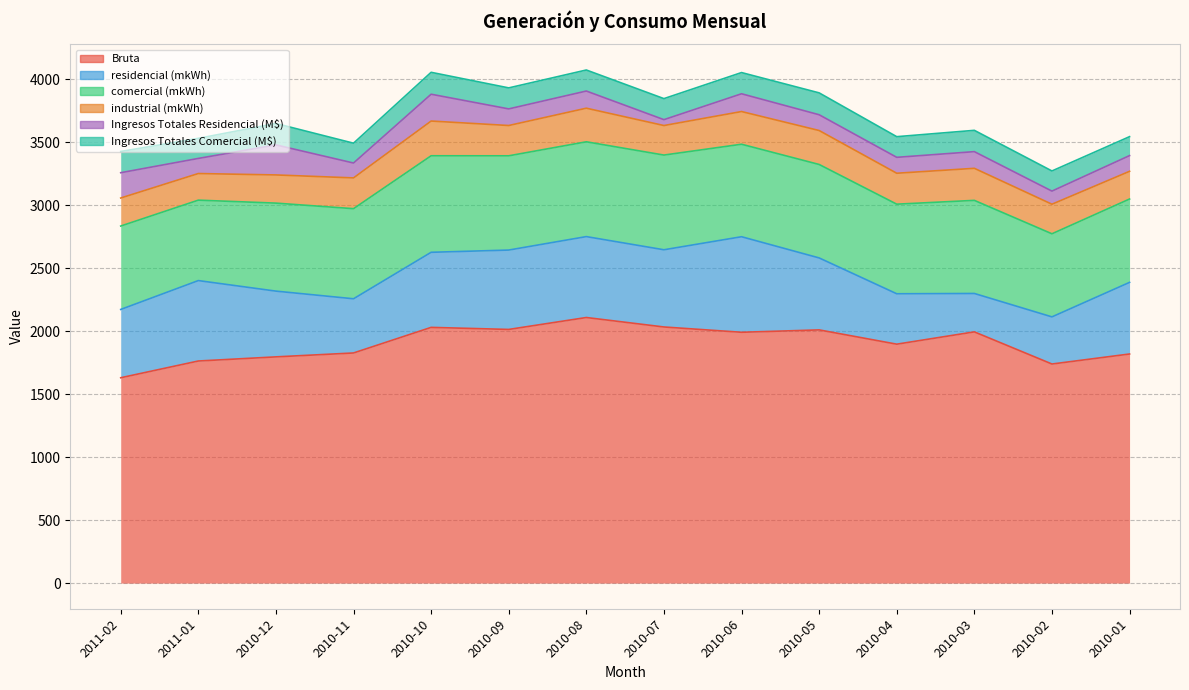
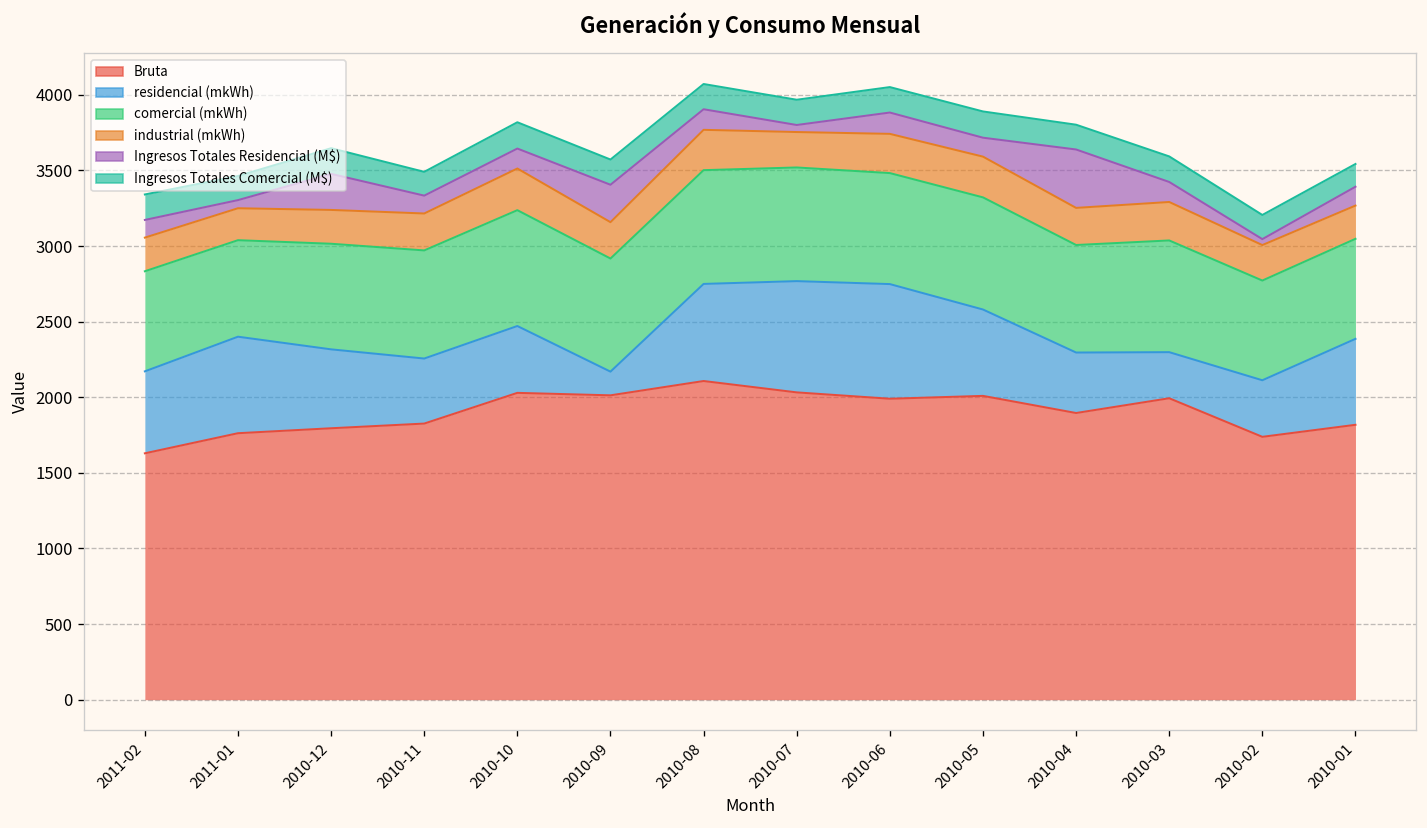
  {
    "residencial (mkWh)": {
      "2011-02": 540,
      "2011-01": 640,
      "2010-12": 520,
      "2010-11": 430,
-     "2010-10": 600,
-     "2010-09": 630,
+     "2010-10": 440,
+     "2010-09": 160,
      "2010-08": 640,
-     "2010-07": 610,
+     "2010-07": 740,
      "2010-06": 760,
      "2010-05": 570,
      "2010-04": 400,
      "2010-03": 300,
      "2010-02": 370,
      "2010-01": 570
    },
    "Ingresos Totales Residencial (M$)": {
-     "2011-02": 200,
-     "2011-01": 120,
+     "2011-02": 120,
+     "2011-01": 50,
      "2010-11": 120,
-     "2010-10": 210,
-     "2010-09": 130,
+     "2010-10": 130,
+     "2010-09": 250,
      "2010-08": 140,
      "2010-07": 50,
      "2010-06": 140,
      "2010-05": 130,
-     "2010-04": 130,
+     "2010-04": 390,
      "2010-03": 130,
-     "2010-02": 100,
+     "2010-02": 40,
      "2010-01": 120
    }
  }
